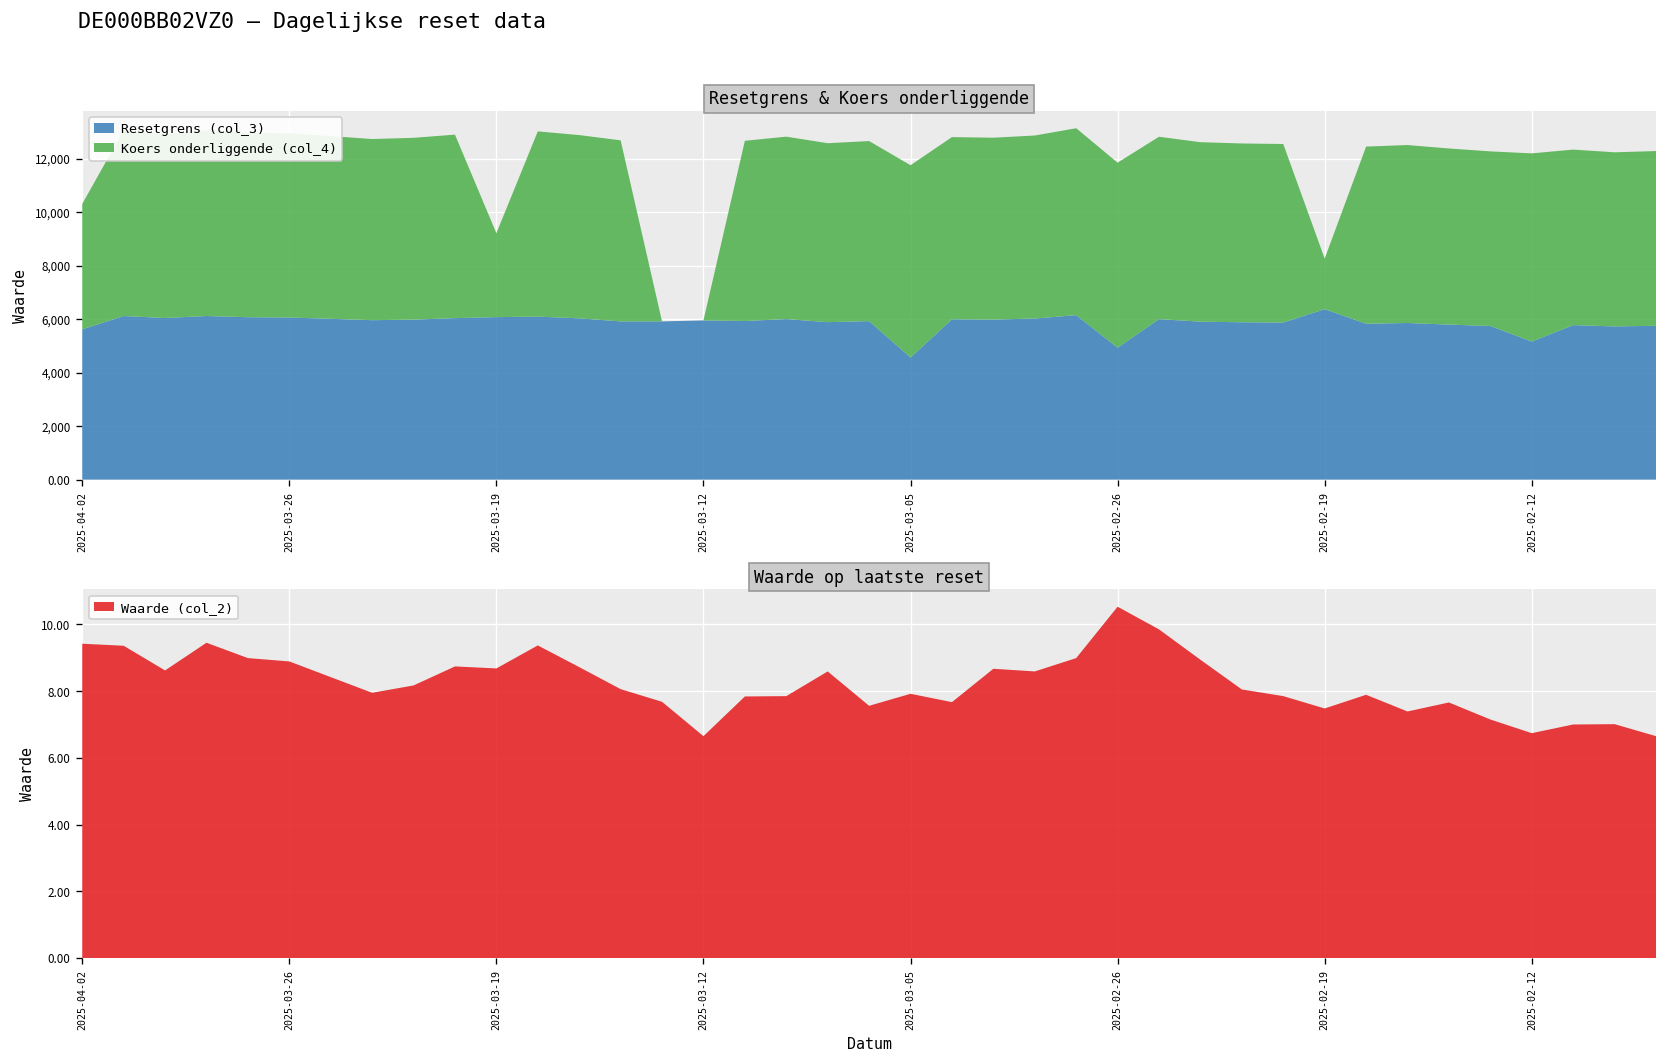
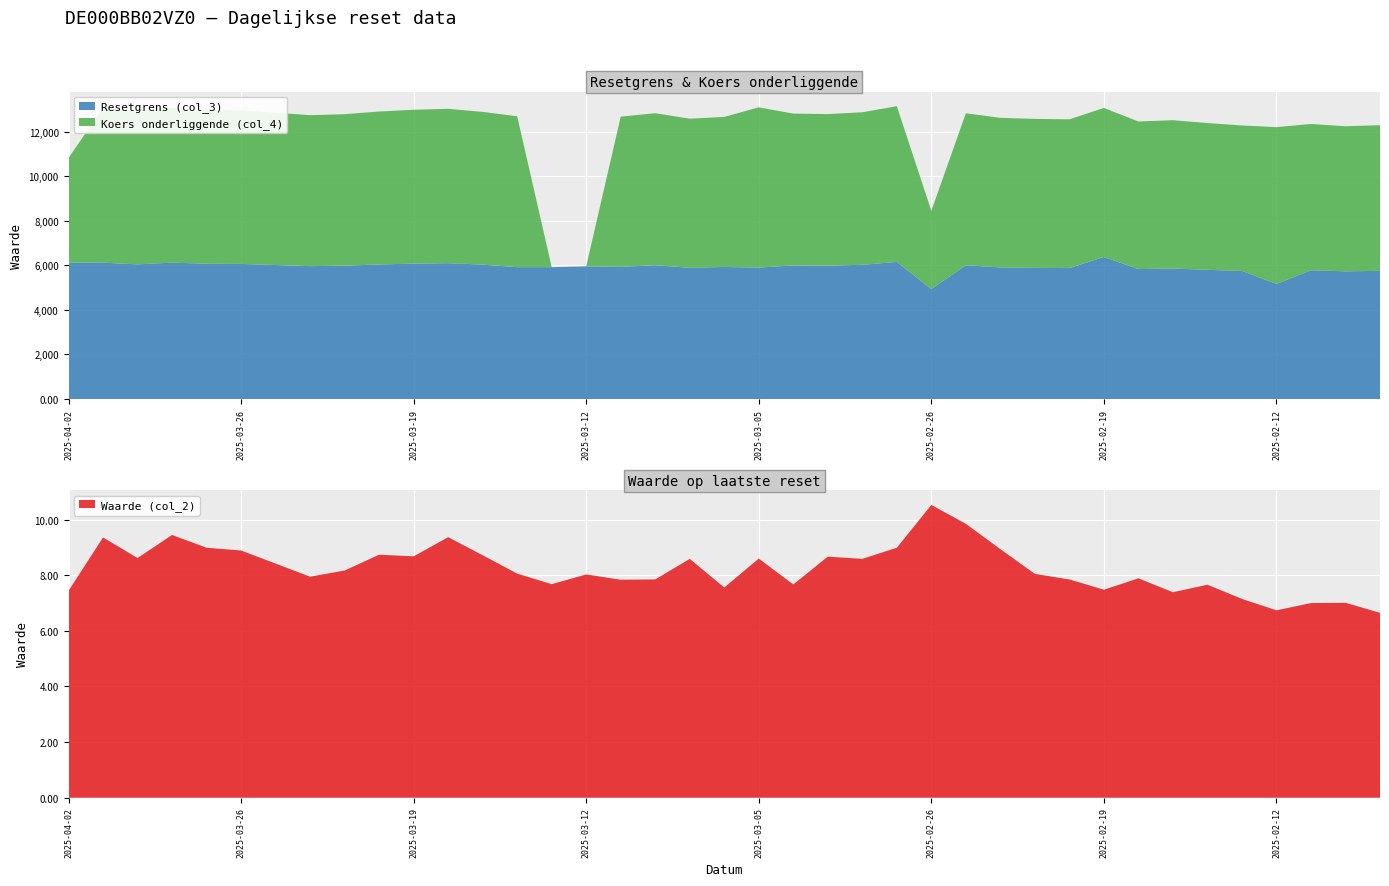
  {
    "Resetgrens & Koers onderliggende": {
      "Resetgrens (col_3)": {
-       "2025-04-02": "5,600",
+       "2025-04-02": "6,100",
        "2025-03-26": "6,100",
        "2025-03-19": "6,100",
-       "2025-03-05": "4,600",
+       "2025-03-05": "5,900",
        "2025-02-26": "4,900",
        "2025-02-19": "6,400",
        "2025-02-12": "5,200"
      },
      "Koers onderliggende (col_4)": {
        "2025-04-02": "4,700",
-       "2025-03-19": "3,100",
+       "2025-03-19": "6,900",
        "2025-03-05": "7,200",
-       "2025-02-26": "6,900",
-       "2025-02-19": "1,900",
+       "2025-02-26": "3,500",
+       "2025-02-19": "6,700",
        "2025-02-12": "7,000"
      }
    },
    "Waarde op laatste reset": {
-     "2025-04-02": "9.4",
+     "2025-04-02": "7.4",
      "2025-03-26": "8.9",
      "2025-03-19": "8.7",
-     "2025-03-12": "6.7",
-     "2025-03-05": "7.9",
+     "2025-03-12": "8.0",
+     "2025-03-05": "8.6",
      "2025-02-26": "10.5",
      "2025-02-19": "7.5",
      "2025-02-12": "6.7"
    }
  }
